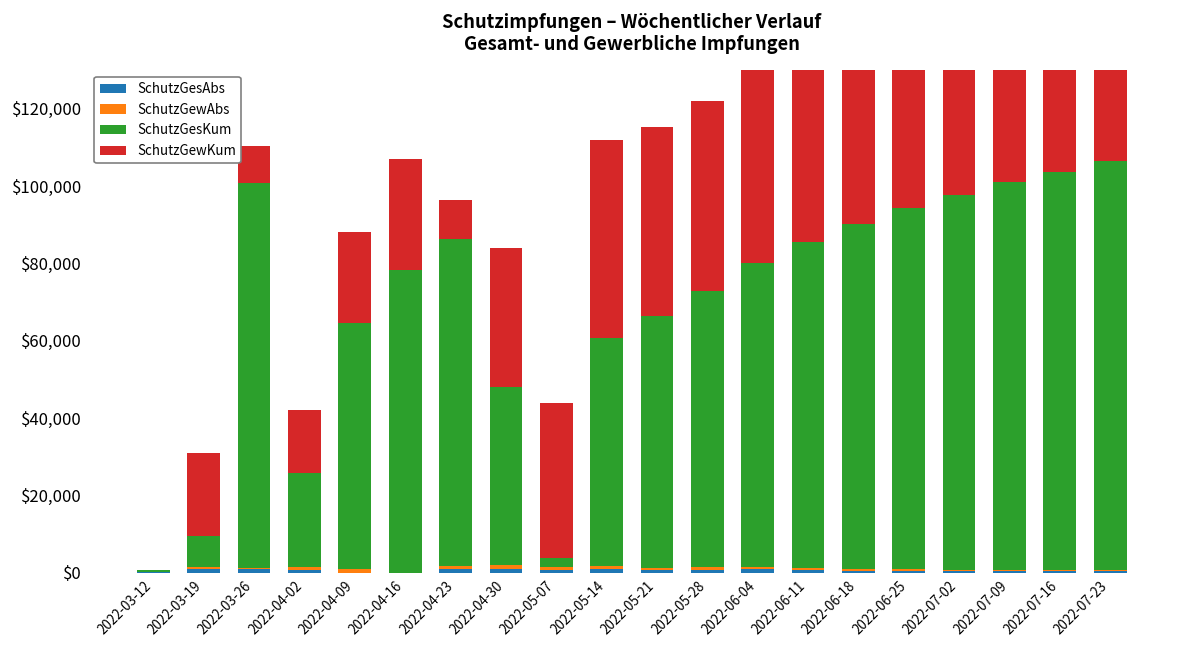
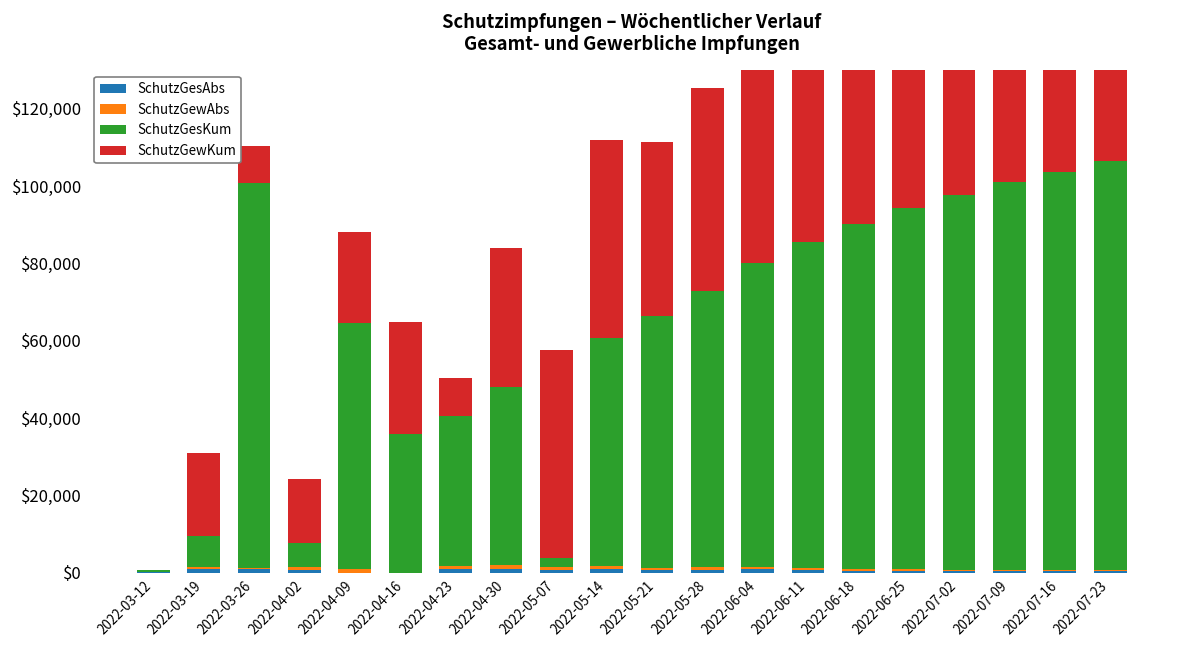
  {
    "SchutzGesAbs": {
      "2022-03-19": "$1,000",
      "2022-03-26": "$1,000",
      "2022-04-02": "$1,000",
      "2022-04-23": "$1,000",
      "2022-04-30": "$1,000",
      "2022-05-07": "$1,000",
      "2022-05-14": "$1,000",
      "2022-05-28": "$1,000",
      "2022-06-04": "$1,000",
      "2022-06-11": "$1,000"
    },
    "SchutzGewAbs": {
      "2022-04-09": "$1,000",
      "2022-04-23": "$1,000",
      "2022-04-30": "$1,000",
      "2022-05-14": "$1,000"
    },
    "SchutzGesKum": {
      "2022-03-19": "$8,000",
      "2022-03-26": "$99,000",
-     "2022-04-02": "$24,000",
+     "2022-04-02": "$6,000",
      "2022-04-09": "$64,000",
-     "2022-04-16": "$78,000",
-     "2022-04-23": "$85,000",
+     "2022-04-16": "$36,000",
+     "2022-04-23": "$39,000",
      "2022-04-30": "$46,000",
      "2022-05-07": "$2,000",
      "2022-05-14": "$59,000",
      "2022-05-21": "$65,000",
      "2022-05-28": "$71,000",
      "2022-06-04": "$79,000",
      "2022-06-11": "$84,000",
      "2022-06-18": "$89,000",
      "2022-06-25": "$93,000",
      "2022-07-02": "$97,000",
      "2022-07-09": "$100,000",
      "2022-07-16": "$103,000",
      "2022-07-23": "$106,000"
    },
    "SchutzGewKum": {
      "2022-03-19": "$21,000",
      "2022-03-26": "$10,000",
      "2022-04-02": "$16,000",
      "2022-04-09": "$24,000",
      "2022-04-16": "$29,000",
      "2022-04-23": "$10,000",
      "2022-04-30": "$36,000",
-     "2022-05-07": "$40,000",
+     "2022-05-07": "$54,000",
      "2022-05-14": "$51,000",
-     "2022-05-21": "$49,000",
-     "2022-05-28": "$49,000"
+     "2022-05-21": "$45,000",
+     "2022-05-28": "$52,000"
    }
  }
